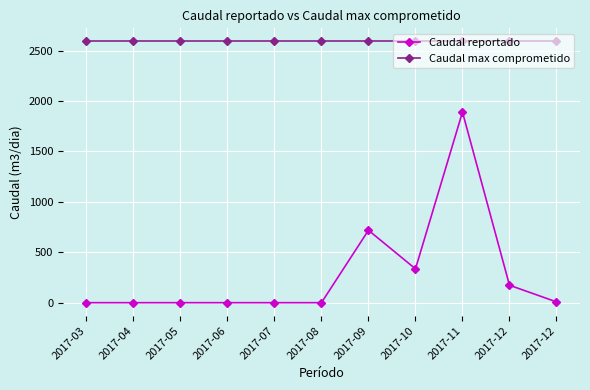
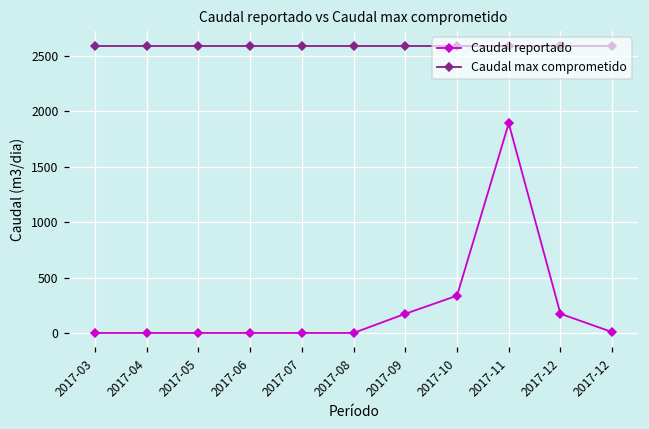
  {
    "Caudal reportado": {
      "2017-03": 0,
      "2017-04": 0,
      "2017-05": 0,
      "2017-06": 0,
      "2017-07": 0,
      "2017-08": 0,
-     "2017-09": 720,
+     "2017-09": 170,
      "2017-10": 340,
      "2017-11": 1890
    },
    "Caudal max comprometido": {
      "2017-03": 2590,
      "2017-04": 2590,
      "2017-05": 2590,
      "2017-06": 2590,
      "2017-07": 2590,
      "2017-08": 2590,
      "2017-09": 2590
    }
  }
